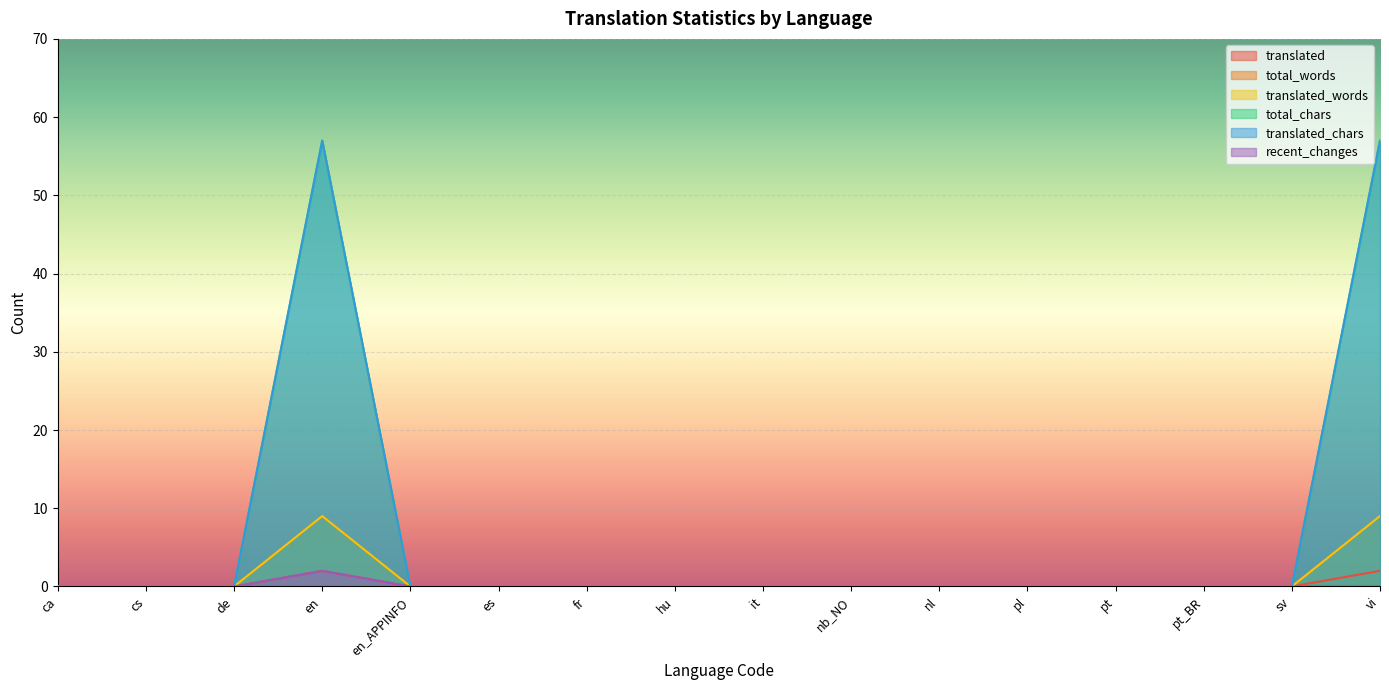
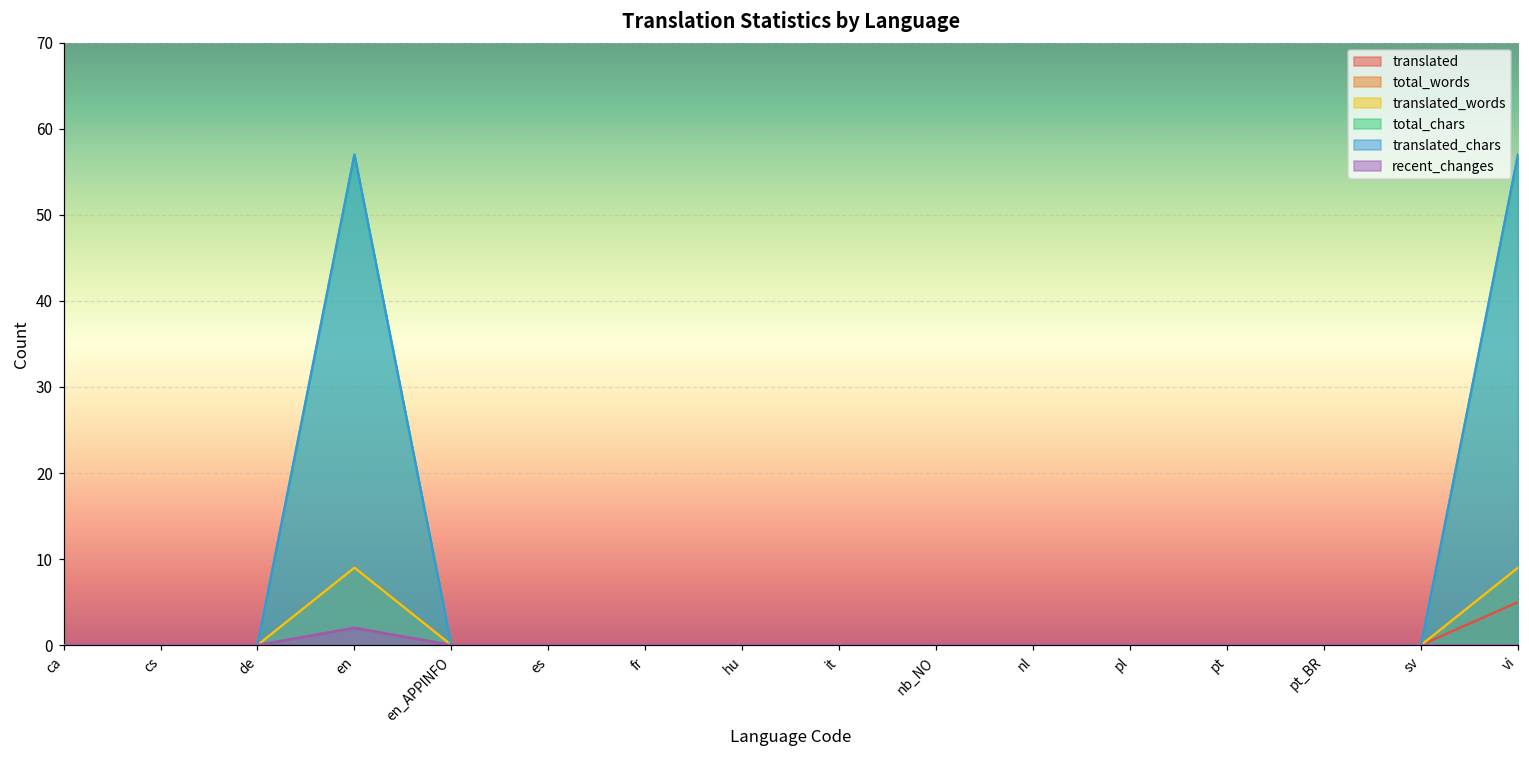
  {
    "translated": {
-     "vi": 2
+     "vi": 5
    },
    "translated_words": {
      "en": 9,
      "vi": 9
    },
    "translated_chars": {
      "en": 57,
      "vi": 57
    },
    "recent_changes": {
      "vi": 0
    }
  }
